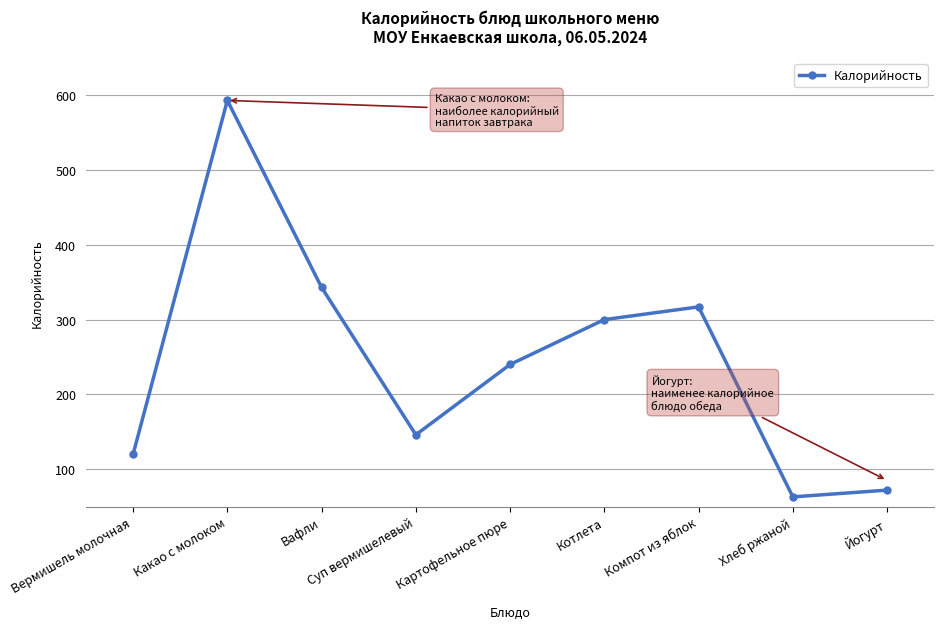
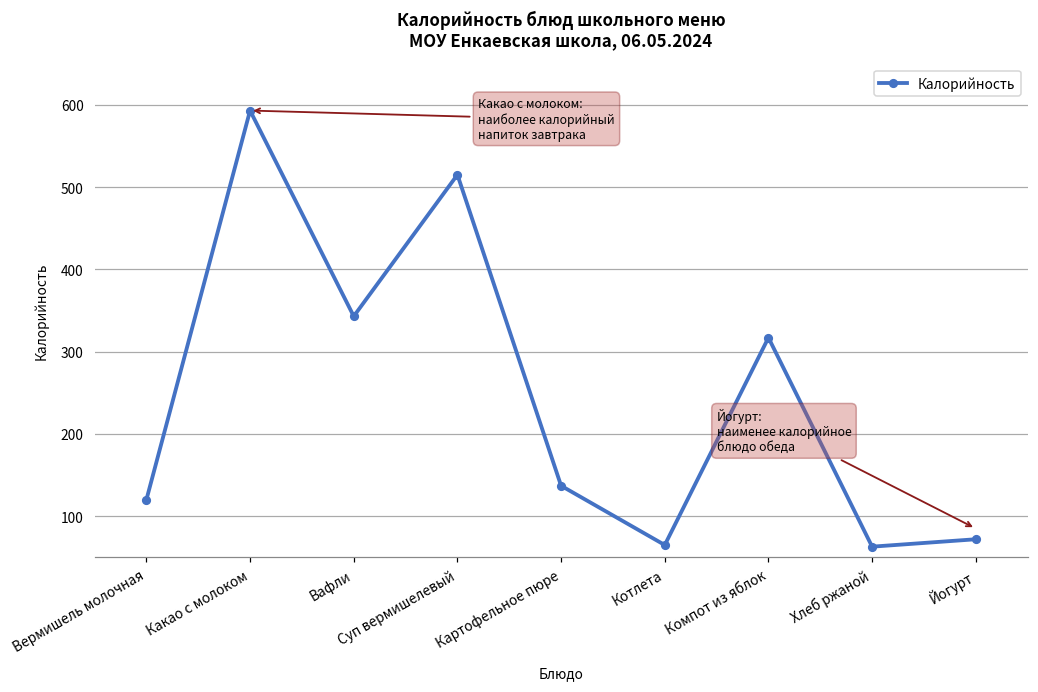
  {
    "Вермишель молочная": 120,
    "Какао с молоком": 590,
    "Вафли": 340,
-   "Суп вермишелевый": 150,
-   "Картофельное пюре": 240,
-   "Котлета": 300,
+   "Суп вермишелевый": 520,
+   "Картофельное пюре": 140,
+   "Котлета": 70,
    "Компот из яблок": 320,
    "Хлеб ржаной": 60,
    "Йогурт": 70
  }
